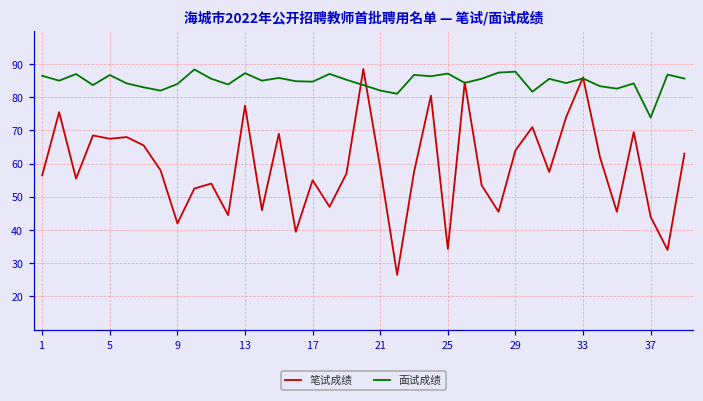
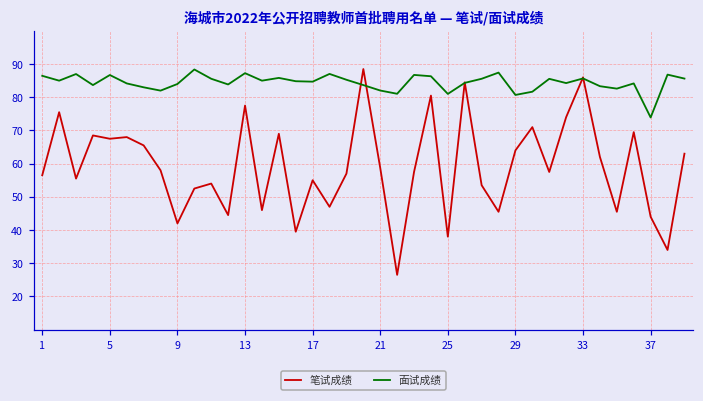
  {
    "笔试成绩": {
      "1": 57,
      "5": 68,
      "9": 42,
      "13": 78,
      "17": 55,
      "21": 59,
-     "25": 34,
+     "25": 38,
      "29": 64,
      "37": 44
    },
    "面试成绩": {
      "1": 86,
      "5": 87,
      "9": 84,
      "13": 87,
      "17": 85,
      "21": 82,
-     "25": 87,
-     "29": 88,
+     "25": 81,
+     "29": 81,
      "37": 74
    }
  }
